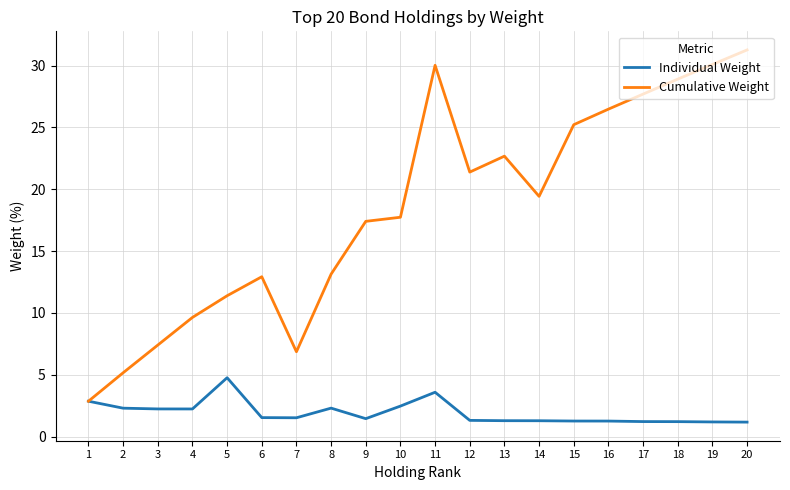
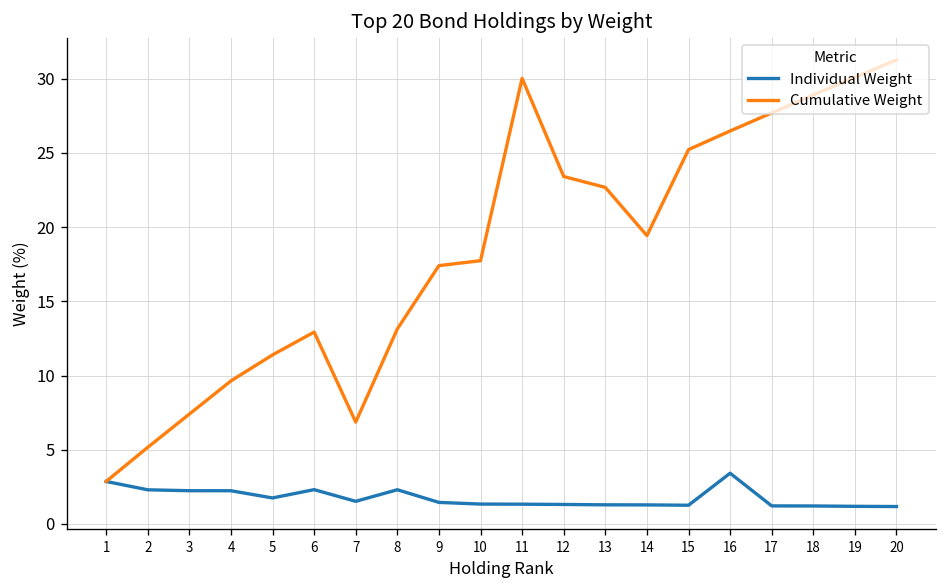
  {
    "Individual Weight": {
      "2": 2.3,
      "3": 2.2,
      "4": 2.2,
-     "5": 4.8,
-     "6": 1.5,
+     "5": 1.8,
+     "6": 2.3,
      "7": 1.5,
      "8": 2.3,
      "9": 1.5,
-     "10": 2.5,
-     "11": 3.6,
+     "10": 1.3,
+     "11": 1.3,
      "12": 1.3,
      "13": 1.3,
      "14": 1.3,
      "15": 1.3,
-     "16": 1.3,
+     "16": 3.4,
      "17": 1.2,
      "18": 1.2,
      "19": 1.2,
      "20": 1.2
    },
    "Cumulative Weight": {
      "2": 5.2,
      "3": 7.4,
      "4": 9.6,
      "5": 11.4,
      "6": 12.9,
      "7": 6.9,
      "8": 13.1,
      "9": 17.4,
      "10": 17.7,
      "11": 30.0,
-     "12": 21.4,
+     "12": 23.4,
      "13": 22.7,
      "14": 19.4,
      "15": 25.2,
      "16": 26.5
    }
  }
